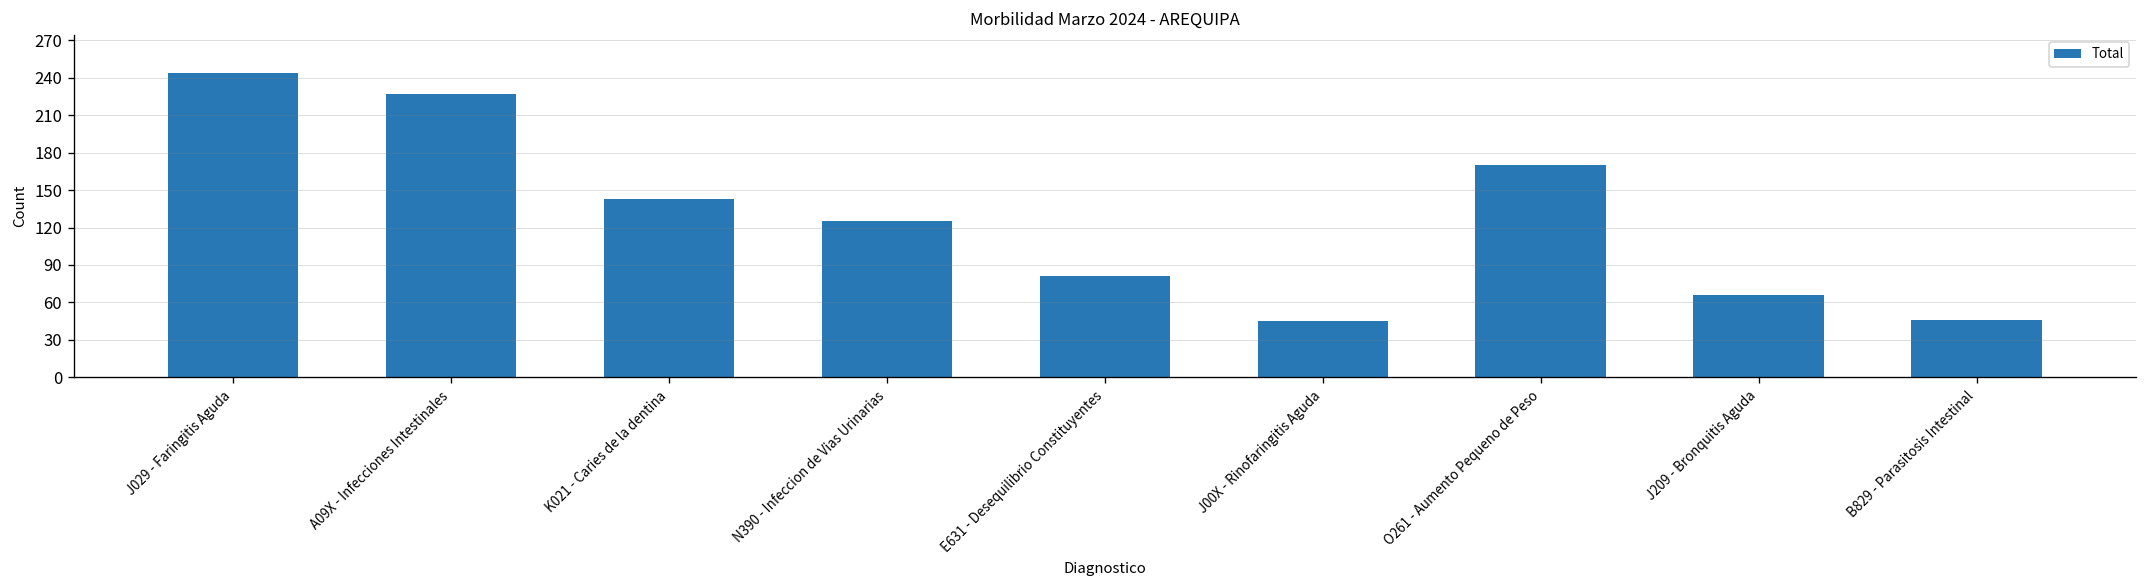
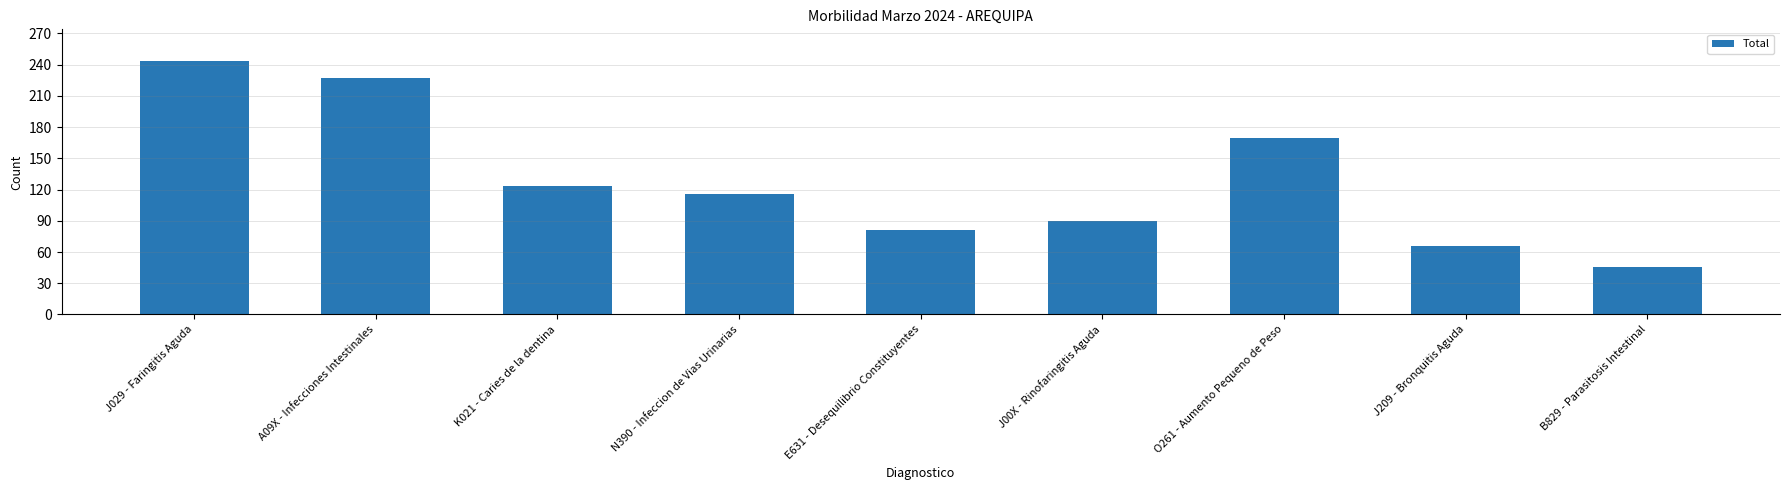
  {
    "J029 - Faringitis Aguda": 244,
    "A09X - Infecciones Intestinales": 227,
-   "K021 - Caries de la dentina": 143,
-   "N390 - Infeccion de Vias Urinarias": 125,
+   "K021 - Caries de la dentina": 123,
+   "N390 - Infeccion de Vias Urinarias": 116,
    "E631 - Desequilibrio Constituyentes": 81,
-   "J00X - Rinofaringitis Aguda": 45,
+   "J00X - Rinofaringitis Aguda": 90,
    "O261 - Aumento Pequeno de Peso": 170,
    "J209 - Bronquitis Aguda": 66,
    "B829 - Parasitosis Intestinal": 46
  }
